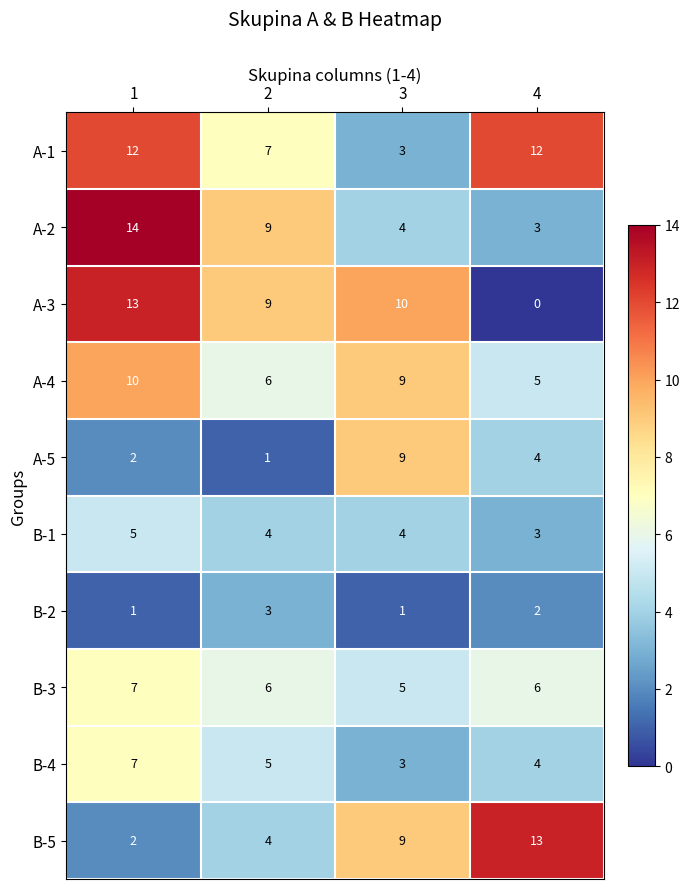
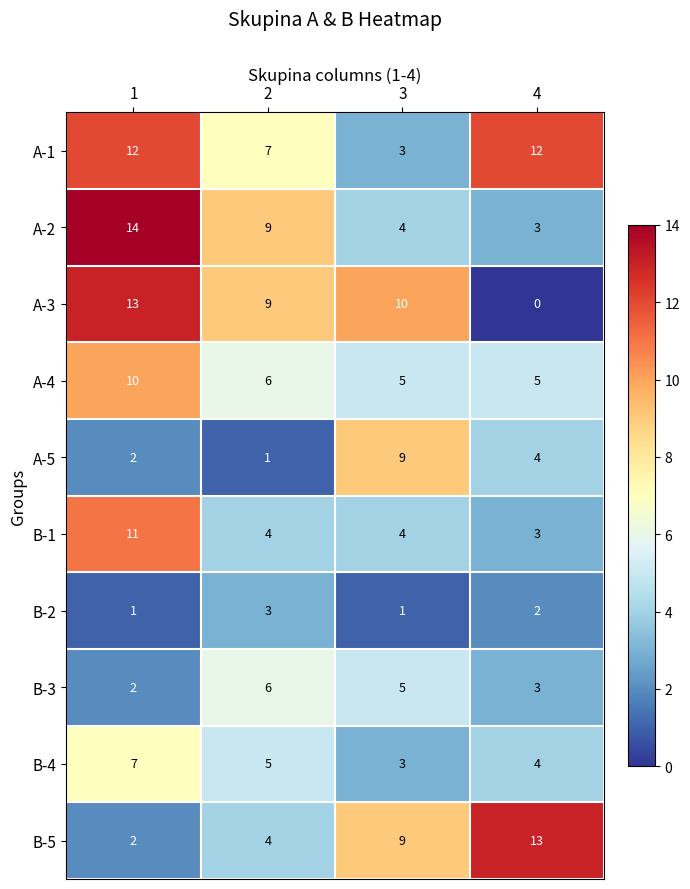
  {
    "A-1": {
      "1": 12,
      "2": 7,
      "3": 3,
      "4": 12
    },
    "A-2": {
      "1": 14,
      "2": 9,
      "3": 4,
      "4": 3
    },
    "A-3": {
      "1": 13,
      "2": 9,
      "3": 10,
      "4": 0
    },
    "A-4": {
      "1": 10,
      "2": 6,
-     "3": 9,
+     "3": 5,
      "4": 5
    },
    "A-5": {
      "1": 2,
      "2": 1,
      "3": 9,
      "4": 4
    },
    "B-1": {
-     "1": 5,
+     "1": 11,
      "2": 4,
      "3": 4,
      "4": 3
    },
    "B-2": {
      "1": 1,
      "2": 3,
      "3": 1,
      "4": 2
    },
    "B-3": {
-     "1": 7,
+     "1": 2,
      "2": 6,
      "3": 5,
-     "4": 6
+     "4": 3
    },
    "B-4": {
      "1": 7,
      "2": 5,
      "3": 3,
      "4": 4
    },
    "B-5": {
      "1": 2,
      "2": 4,
      "3": 9,
      "4": 13
    }
  }
